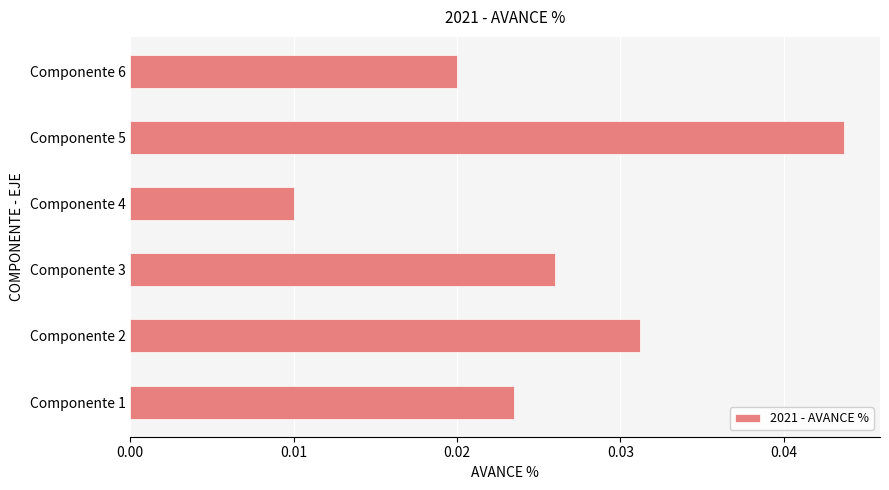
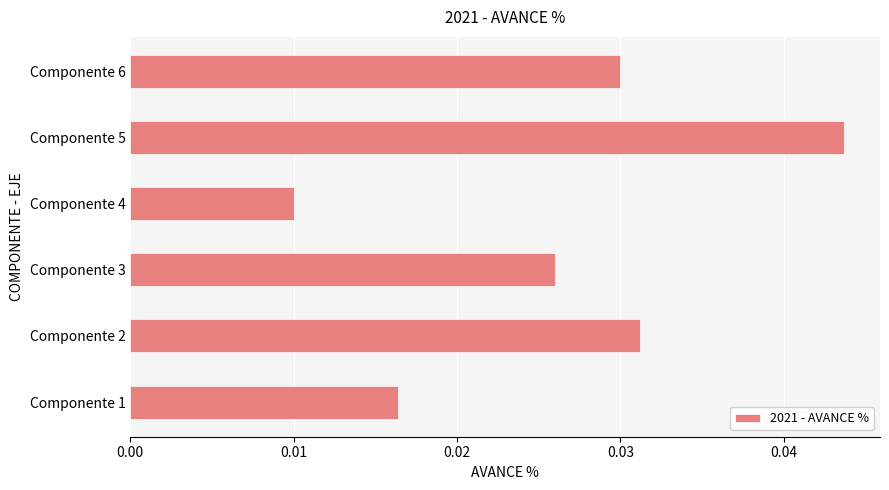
  {
-   "Componente 6": 0.02,
+   "Componente 6": 0.03,
    "Componente 5": 0.0437,
    "Componente 4": 0.0100,
    "Componente 3": 0.0260,
    "Componente 2": 0.0312,
-   "Componente 1": 0.0235
+   "Componente 1": 0.0164
  }
